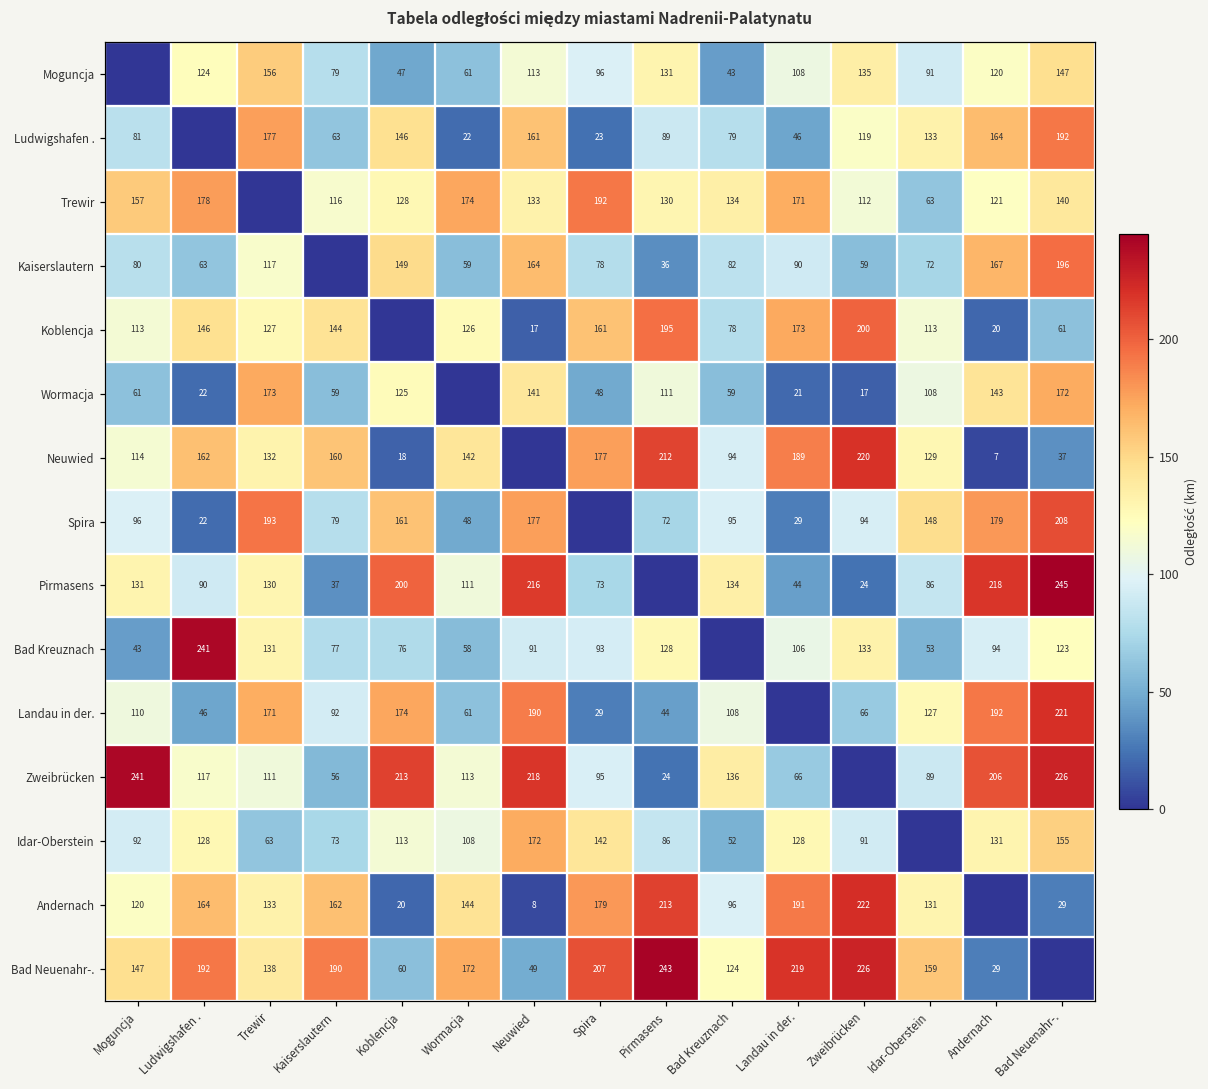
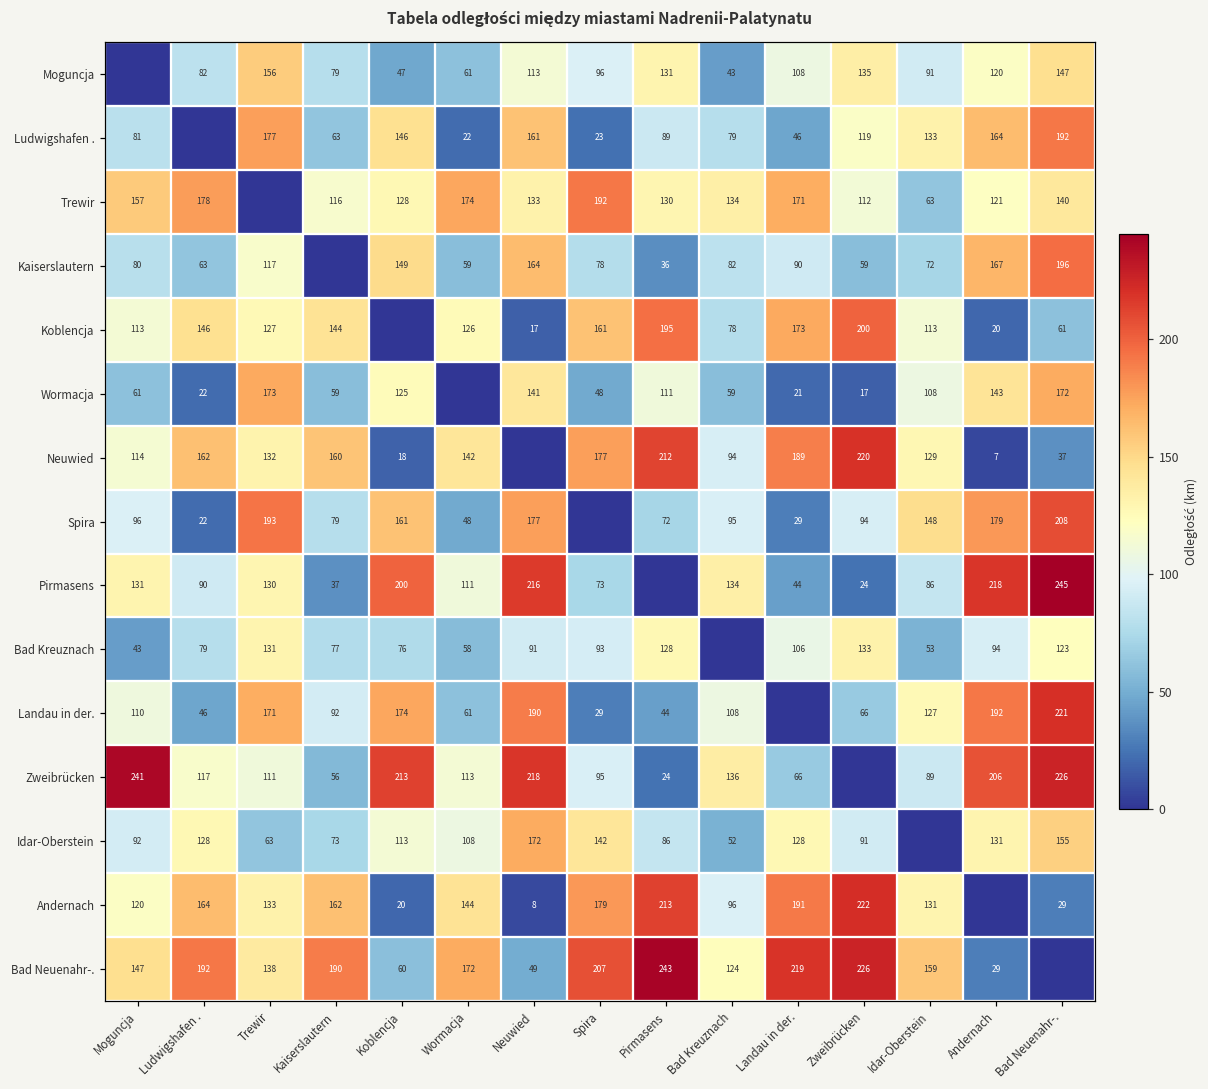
  {
    "Moguncja": {
-     "Ludwigshafen .": 124,
+     "Ludwigshafen .": 82,
      "Trewir": 156,
      "Kaiserslautern": 79,
      "Koblencja": 47,
      "Wormacja": 61,
      "Neuwied": 113,
      "Spira": 96,
      "Pirmasens": 131,
      "Bad Kreuznach": 43,
      "Landau in der.": 108,
      "Zweibrücken": 135,
      "Idar-Oberstein": 91,
      "Andernach": 120,
      "Bad Neuenahr-.": 147
    },
    "Bad Kreuznach": {
      "Moguncja": 43,
-     "Ludwigshafen .": 241,
+     "Ludwigshafen .": 79,
      "Trewir": 131,
      "Kaiserslautern": 77,
      "Koblencja": 76,
      "Wormacja": 58,
      "Neuwied": 91,
      "Spira": 93,
      "Pirmasens": 128,
      "Landau in der.": 106,
      "Zweibrücken": 133,
      "Idar-Oberstein": 53,
      "Andernach": 94,
      "Bad Neuenahr-.": 123
    }
  }
